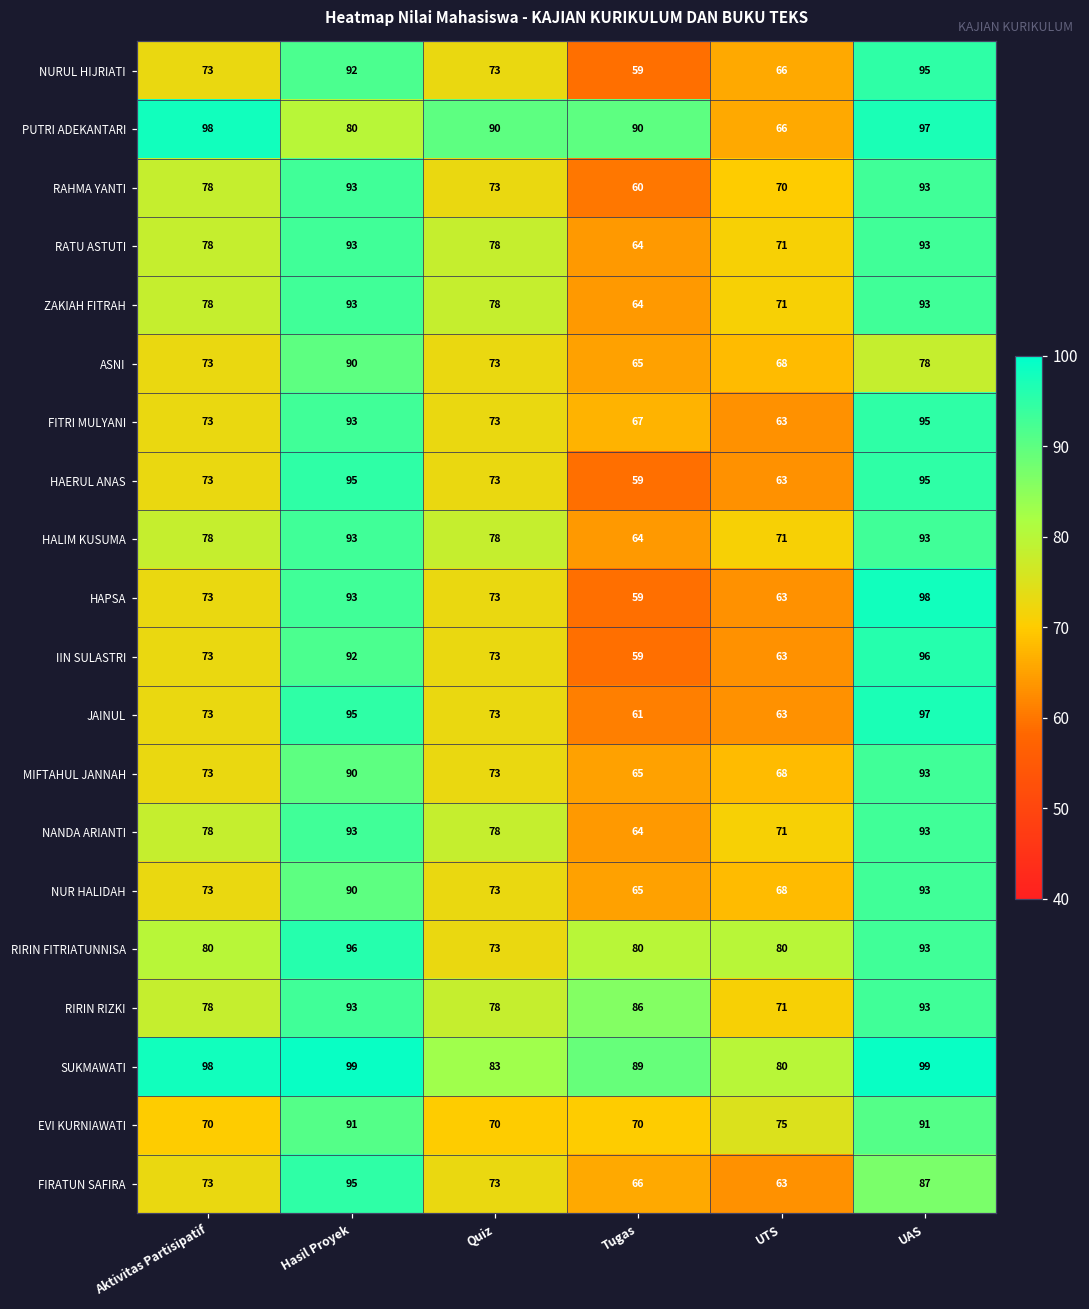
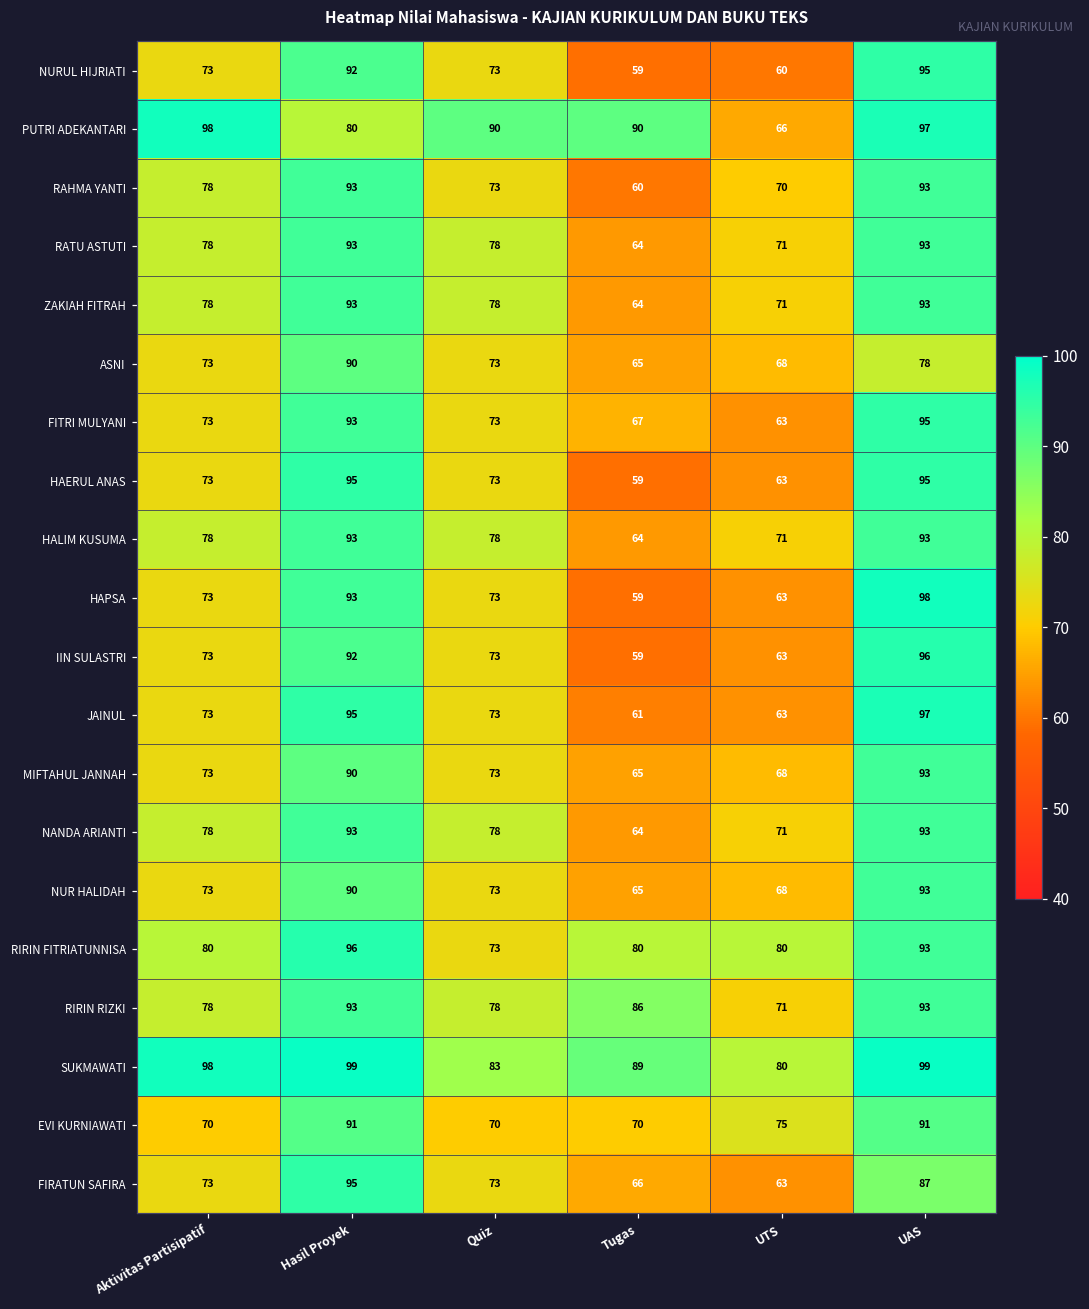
  {
    "NURUL HIJRIATI": {
      "Aktivitas Partisipatif": 73,
      "Hasil Proyek": 92,
      "Quiz": 73,
      "Tugas": 59,
-     "UTS": 66,
+     "UTS": 60,
      "UAS": 95
    },
    "PUTRI ADEKANTARI": {
      "Aktivitas Partisipatif": 98,
      "Hasil Proyek": 80,
      "Quiz": 90,
      "Tugas": 90,
      "UTS": 66,
      "UAS": 97
    },
    "RAHMA YANTI": {
      "Aktivitas Partisipatif": 78,
      "Hasil Proyek": 93,
      "Quiz": 73,
      "Tugas": 60,
      "UTS": 70,
      "UAS": 93
    },
    "RATU ASTUTI": {
      "Aktivitas Partisipatif": 78,
      "Hasil Proyek": 93,
      "Quiz": 78,
      "Tugas": 64,
      "UTS": 71,
      "UAS": 93
    },
    "ZAKIAH FITRAH": {
      "Aktivitas Partisipatif": 78,
      "Hasil Proyek": 93,
      "Quiz": 78,
      "Tugas": 64,
      "UTS": 71,
      "UAS": 93
    },
    "ASNI": {
      "Aktivitas Partisipatif": 73,
      "Hasil Proyek": 90,
      "Quiz": 73,
      "Tugas": 65,
      "UTS": 68,
      "UAS": 78
    },
    "FITRI MULYANI": {
      "Aktivitas Partisipatif": 73,
      "Hasil Proyek": 93,
      "Quiz": 73,
      "Tugas": 67,
      "UTS": 63,
      "UAS": 95
    },
    "HAERUL ANAS": {
      "Aktivitas Partisipatif": 73,
      "Hasil Proyek": 95,
      "Quiz": 73,
      "Tugas": 59,
      "UTS": 63,
      "UAS": 95
    },
    "HALIM KUSUMA": {
      "Aktivitas Partisipatif": 78,
      "Hasil Proyek": 93,
      "Quiz": 78,
      "Tugas": 64,
      "UTS": 71,
      "UAS": 93
    },
    "HAPSA": {
      "Aktivitas Partisipatif": 73,
      "Hasil Proyek": 93,
      "Quiz": 73,
      "Tugas": 59,
      "UTS": 63,
      "UAS": 98
    },
    "IIN SULASTRI": {
      "Aktivitas Partisipatif": 73,
      "Hasil Proyek": 92,
      "Quiz": 73,
      "Tugas": 59,
      "UTS": 63,
      "UAS": 96
    },
    "JAINUL": {
      "Aktivitas Partisipatif": 73,
      "Hasil Proyek": 95,
      "Quiz": 73,
      "Tugas": 61,
      "UTS": 63,
      "UAS": 97
    },
    "MIFTAHUL JANNAH": {
      "Aktivitas Partisipatif": 73,
      "Hasil Proyek": 90,
      "Quiz": 73,
      "Tugas": 65,
      "UTS": 68,
      "UAS": 93
    },
    "NANDA ARIANTI": {
      "Aktivitas Partisipatif": 78,
      "Hasil Proyek": 93,
      "Quiz": 78,
      "Tugas": 64,
      "UTS": 71,
      "UAS": 93
    },
    "NUR HALIDAH": {
      "Aktivitas Partisipatif": 73,
      "Hasil Proyek": 90,
      "Quiz": 73,
      "Tugas": 65,
      "UTS": 68,
      "UAS": 93
    },
    "RIRIN FITRIATUNNISA": {
      "Aktivitas Partisipatif": 80,
      "Hasil Proyek": 96,
      "Quiz": 73,
      "Tugas": 80,
      "UTS": 80,
      "UAS": 93
    },
    "RIRIN RIZKI": {
      "Aktivitas Partisipatif": 78,
      "Hasil Proyek": 93,
      "Quiz": 78,
      "Tugas": 86,
      "UTS": 71,
      "UAS": 93
    },
    "SUKMAWATI": {
      "Aktivitas Partisipatif": 98,
      "Hasil Proyek": 99,
      "Quiz": 83,
      "Tugas": 89,
      "UTS": 80,
      "UAS": 99
    },
    "EVI KURNIAWATI": {
      "Aktivitas Partisipatif": 70,
      "Hasil Proyek": 91,
      "Quiz": 70,
      "Tugas": 70,
      "UTS": 75,
      "UAS": 91
    },
    "FIRATUN SAFIRA": {
      "Aktivitas Partisipatif": 73,
      "Hasil Proyek": 95,
      "Quiz": 73,
      "Tugas": 66,
      "UTS": 63,
      "UAS": 87
    }
  }
